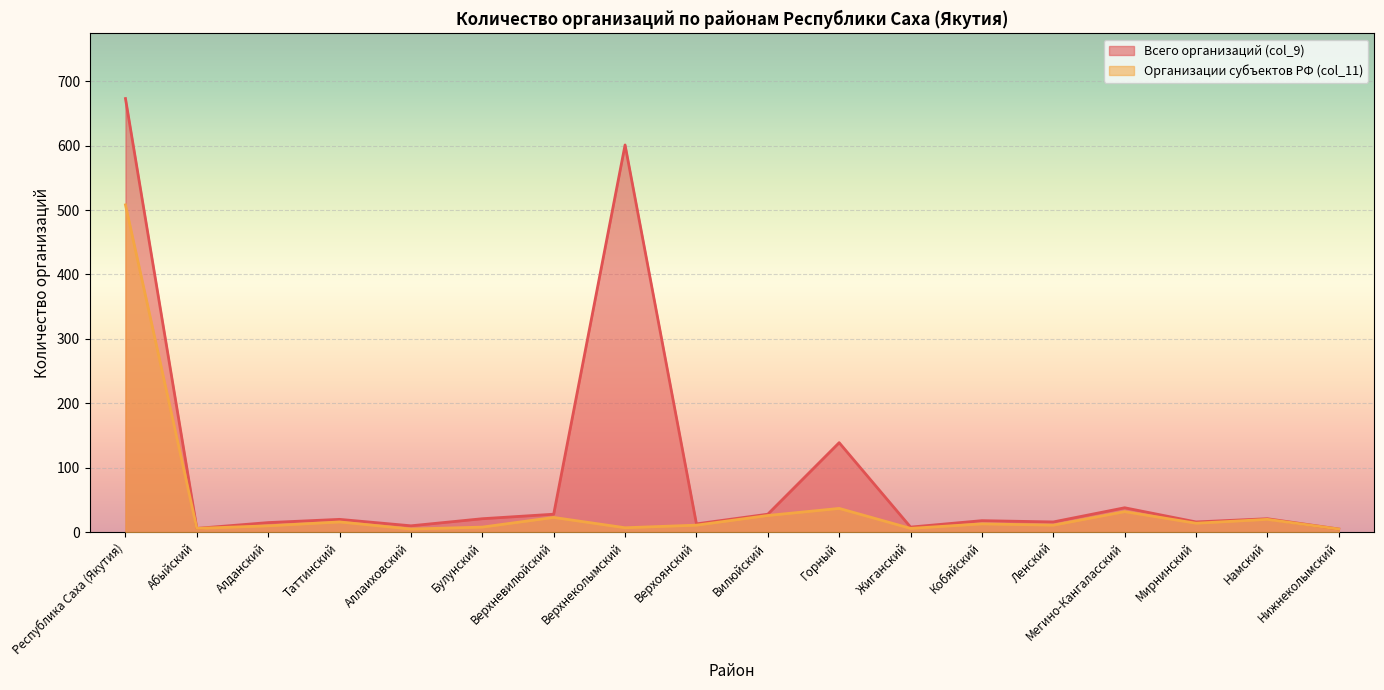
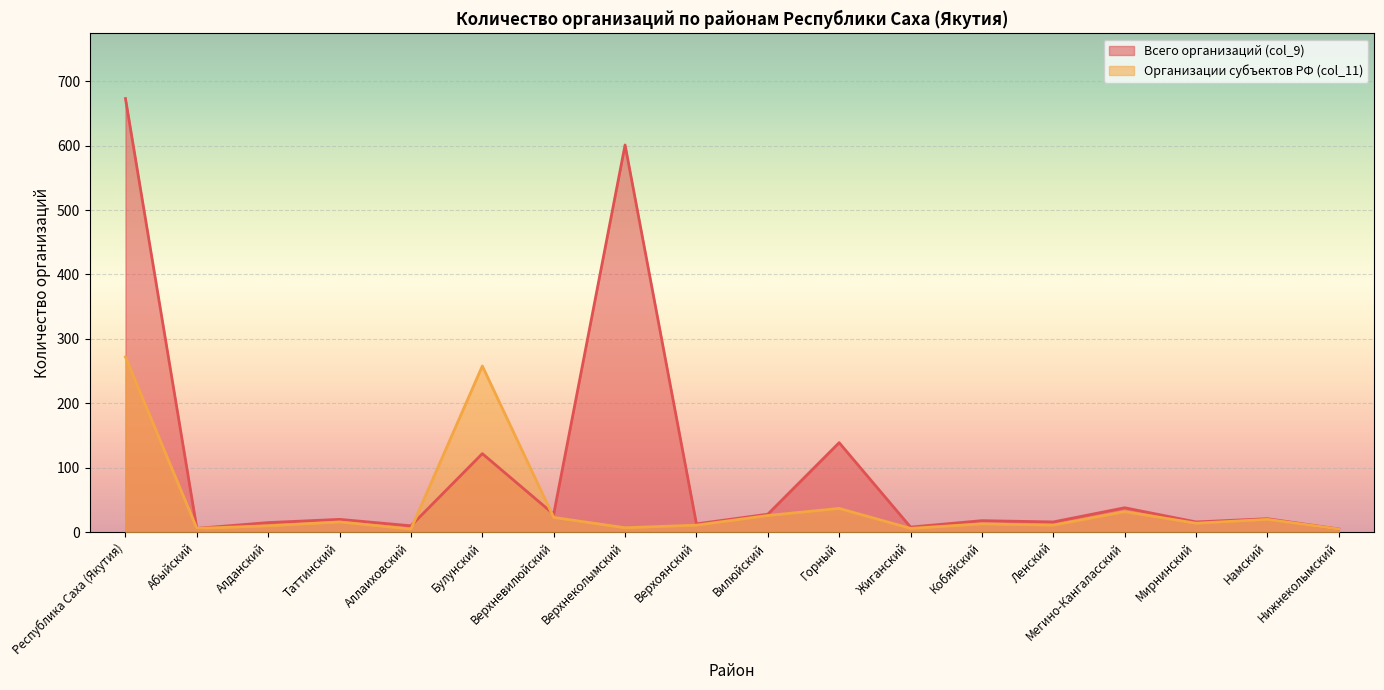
  {
    "Всего организаций (col_9)": {
      "Республика Саха (Якутия)": 670,
      "Алданский": 20,
      "Аллаиховский": 10,
-     "Булунский": 20,
+     "Булунский": 120,
      "Верхневилюйский": 30,
      "Верхнеколымский": 600,
      "Горный": 140,
      "Кобяйский": 20,
      "Ленский": 20,
      "Мегино-Кангаласский": 40
    },
    "Организации субъектов РФ (col_11)": {
-     "Республика Саха (Якутия)": 510,
+     "Республика Саха (Якутия)": 270,
      "Алданский": 10,
      "Аллаиховский": 10,
-     "Булунский": 10,
+     "Булунский": 260,
      "Верхневилюйский": 20,
      "Верхнеколымский": 10,
      "Горный": 40,
      "Кобяйский": 10,
      "Ленский": 10,
      "Мегино-Кангаласский": 30
    }
  }
